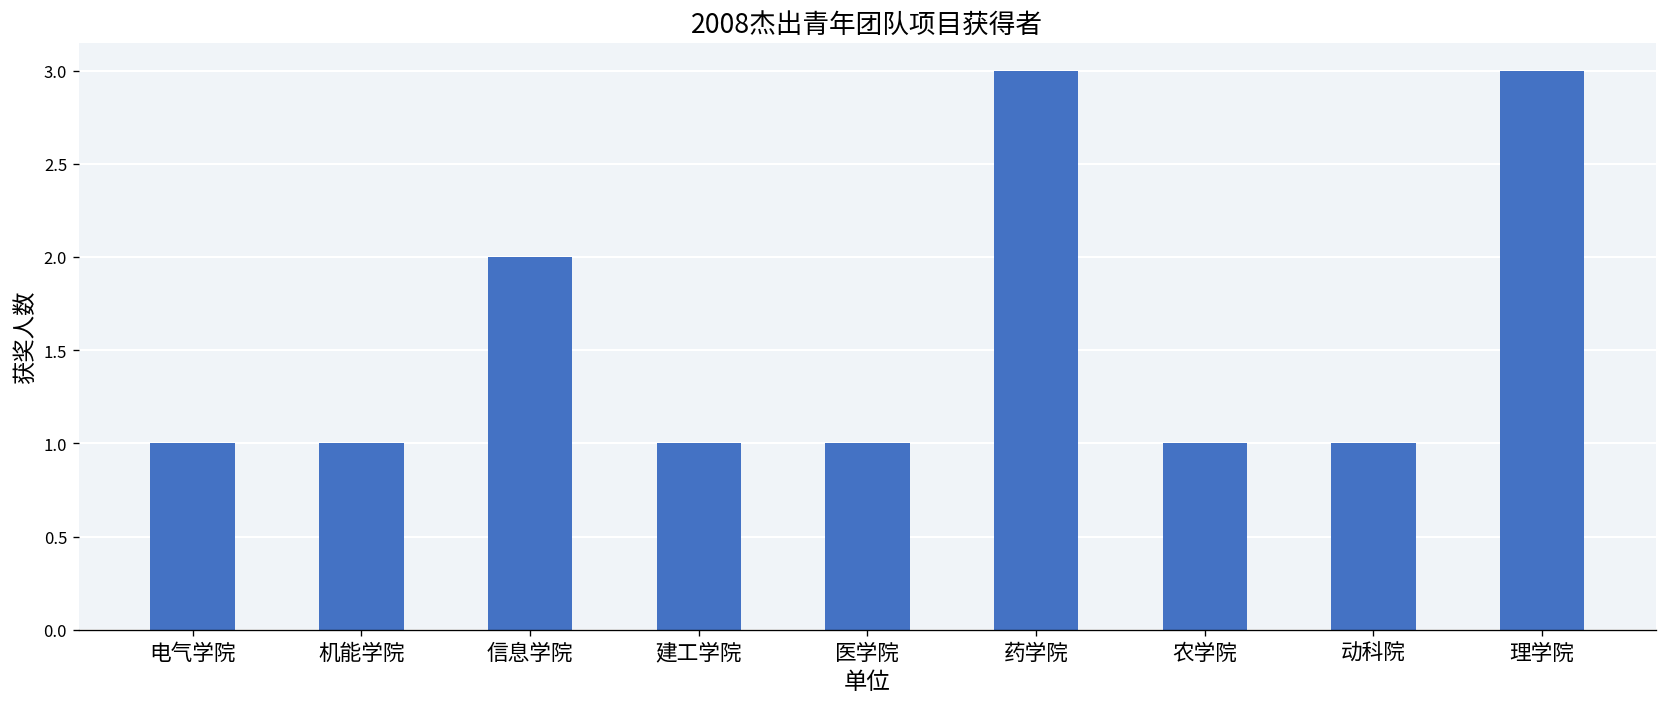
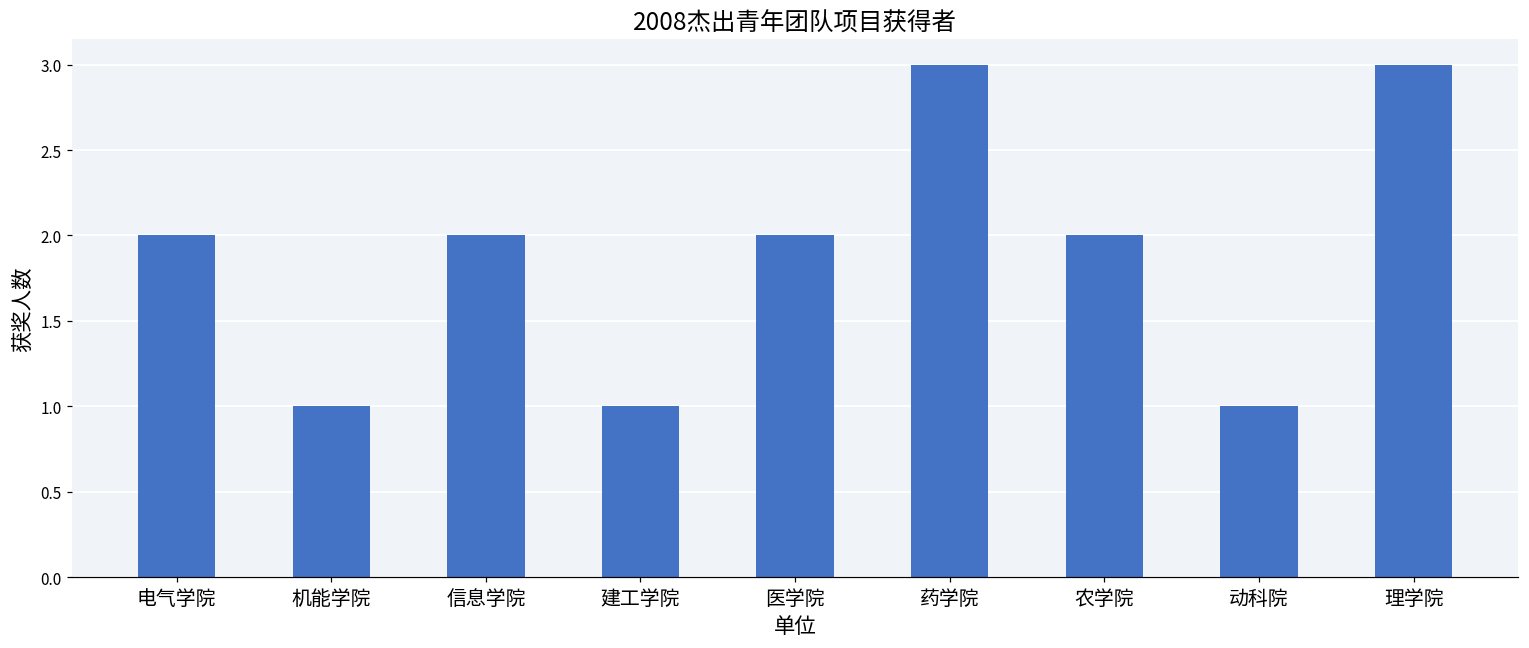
  {
-   "电气学院": 1,
+   "电气学院": 2,
    "机能学院": 1,
    "信息学院": 2,
    "建工学院": 1,
-   "医学院": 1,
+   "医学院": 2,
    "药学院": 3,
-   "农学院": 1,
+   "农学院": 2,
    "动科院": 1,
    "理学院": 3
  }
